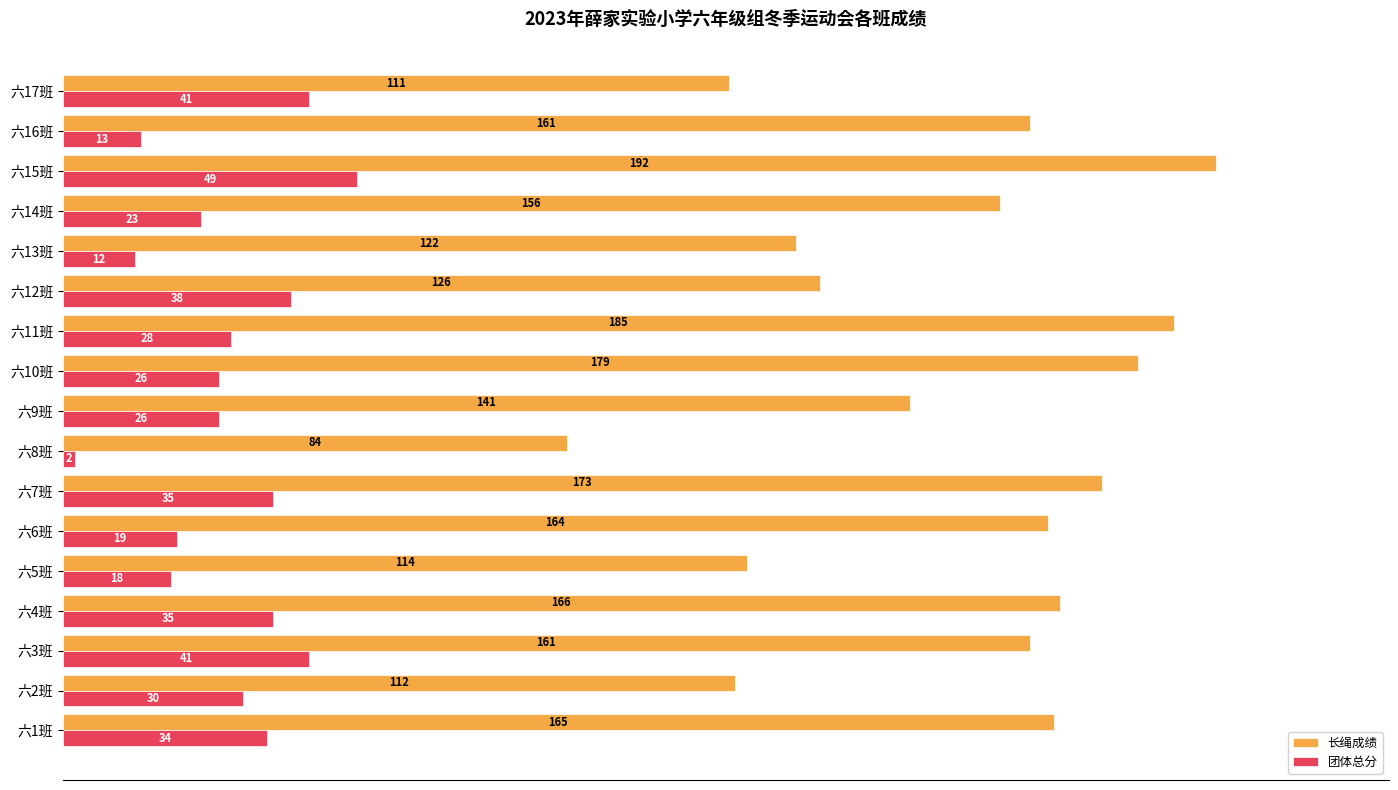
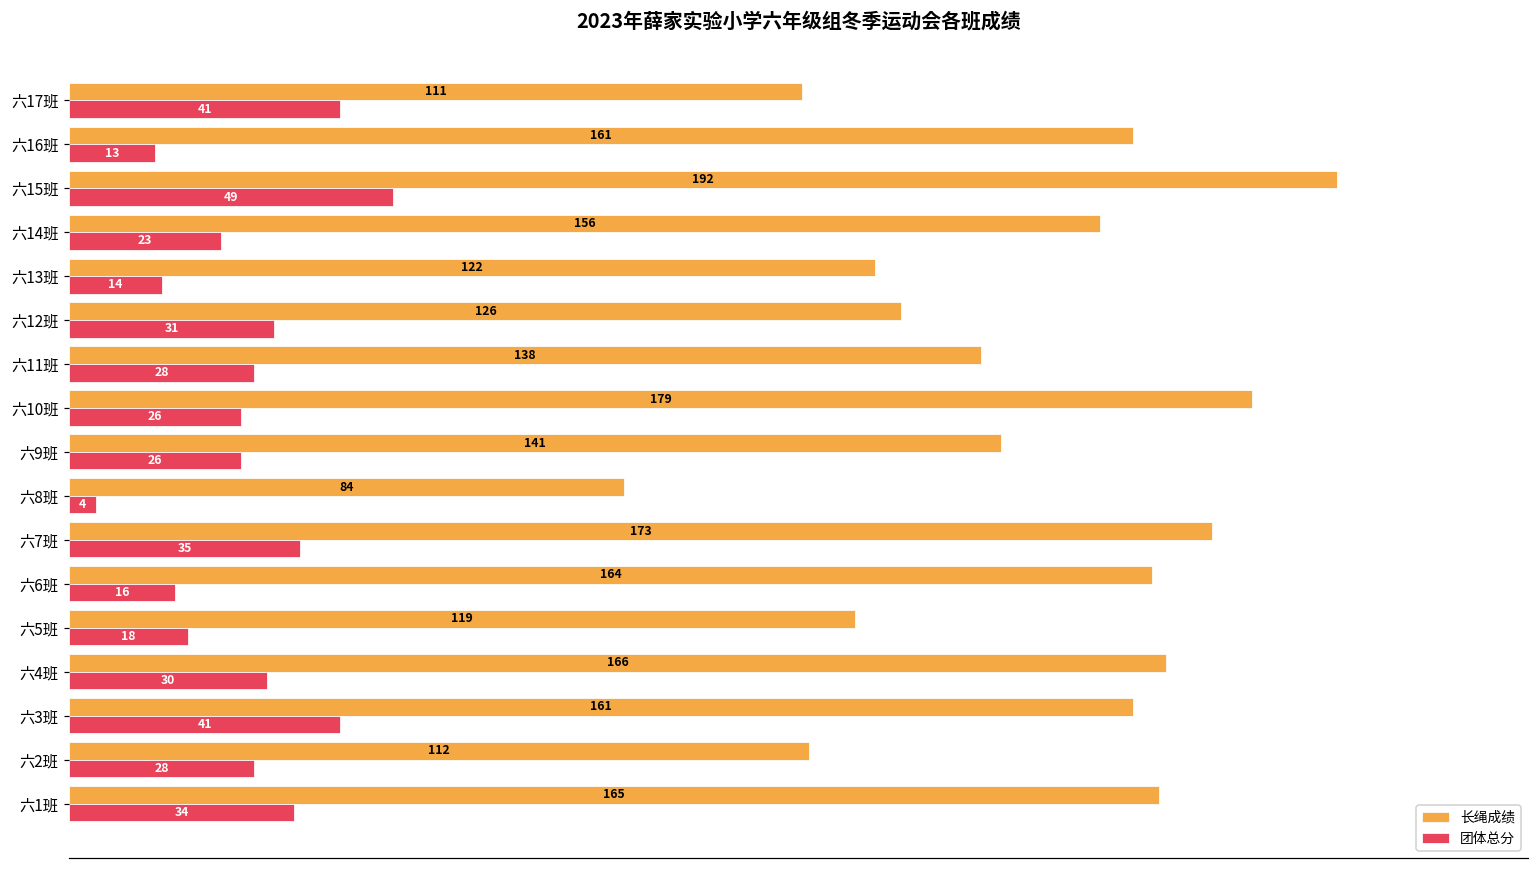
  {
    "长绳成绩": {
      "六17班": 111,
      "六16班": 161,
      "六15班": 192,
      "六14班": 156,
      "六13班": 122,
      "六12班": 126,
-     "六11班": 185,
+     "六11班": 138,
      "六10班": 179,
      "六9班": 141,
      "六8班": 84,
      "六7班": 173,
      "六6班": 164,
-     "六5班": 114,
+     "六5班": 119,
      "六4班": 166,
      "六3班": 161,
      "六2班": 112,
      "六1班": 165
    },
    "团体总分": {
      "六17班": 41,
      "六16班": 13,
      "六15班": 49,
      "六14班": 23,
-     "六13班": 12,
-     "六12班": 38,
+     "六13班": 14,
+     "六12班": 31,
      "六11班": 28,
      "六10班": 26,
      "六9班": 26,
-     "六8班": 2,
+     "六8班": 4,
      "六7班": 35,
-     "六6班": 19,
+     "六6班": 16,
      "六5班": 18,
-     "六4班": 35,
+     "六4班": 30,
      "六3班": 41,
-     "六2班": 30,
+     "六2班": 28,
      "六1班": 34
    }
  }
